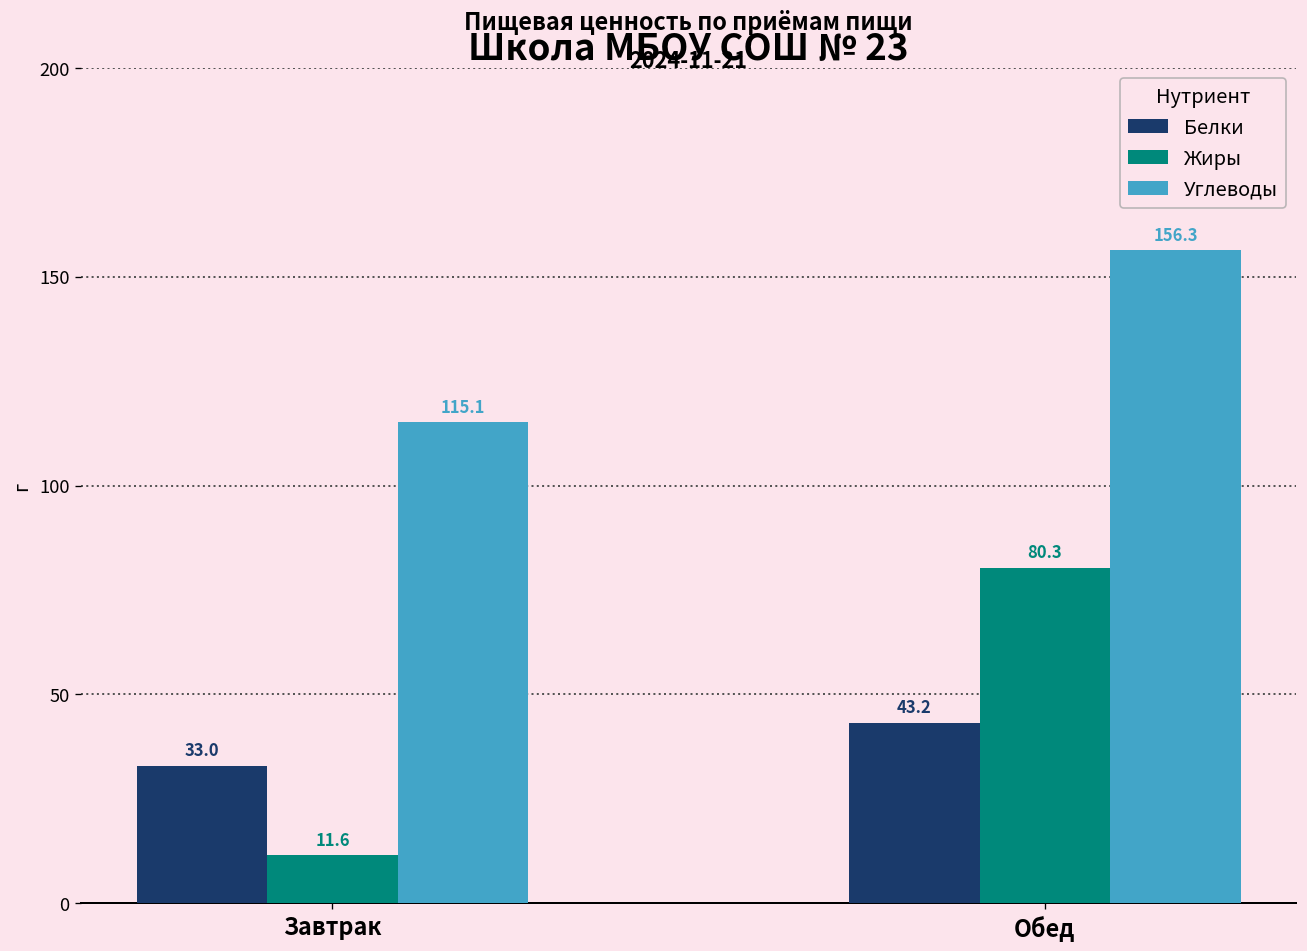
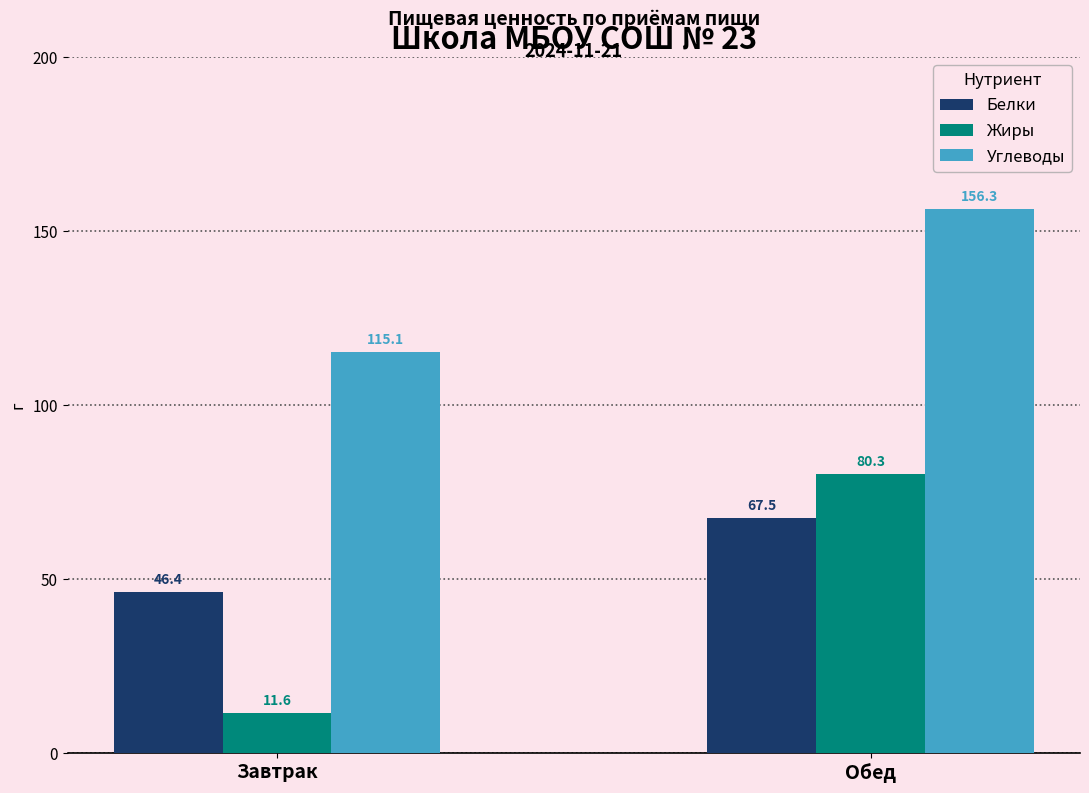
  {
    "Белки": {
-     "Завтрак": 33.0,
-     "Обед": 43.2
+     "Завтрак": 46.4,
+     "Обед": 67.5
    },
    "Жиры": {
      "Завтрак": 11.6,
      "Обед": 80.3
    },
    "Углеводы": {
      "Завтрак": 115.1,
      "Обед": 156.3
    }
  }
